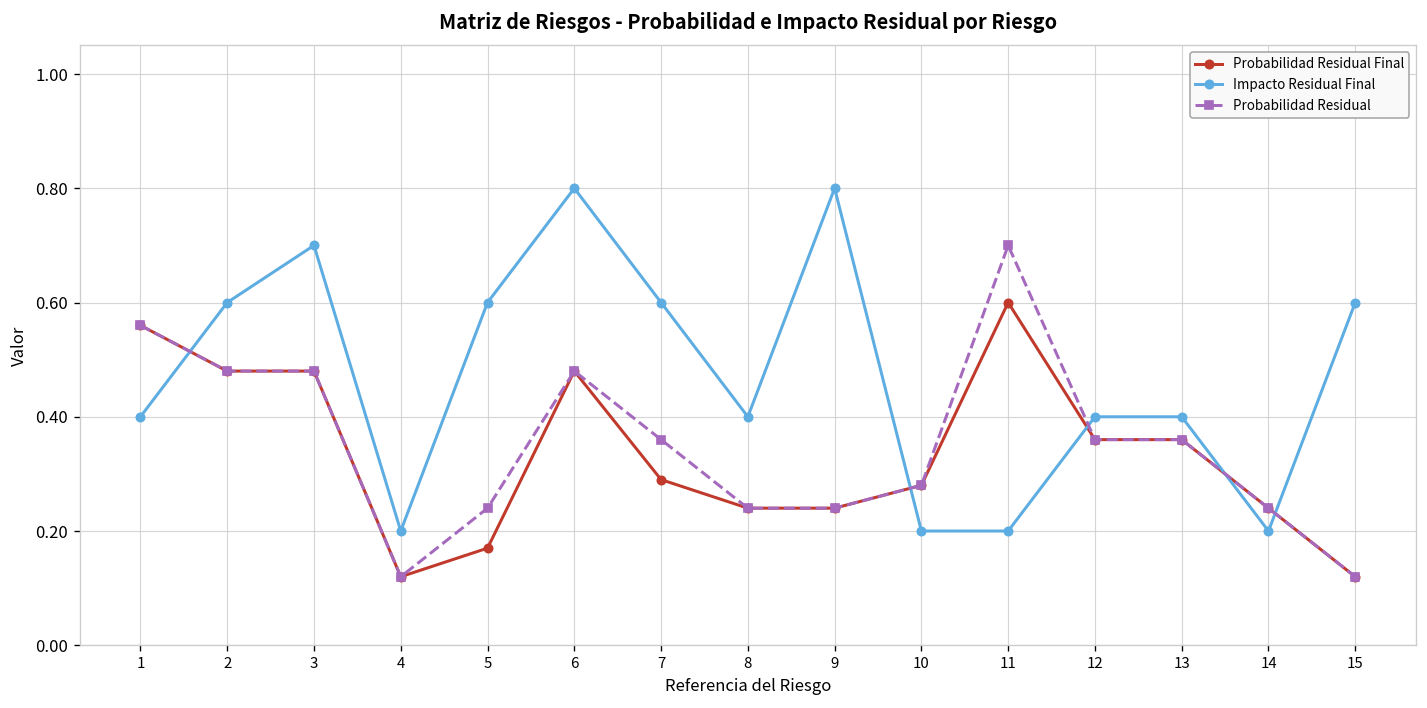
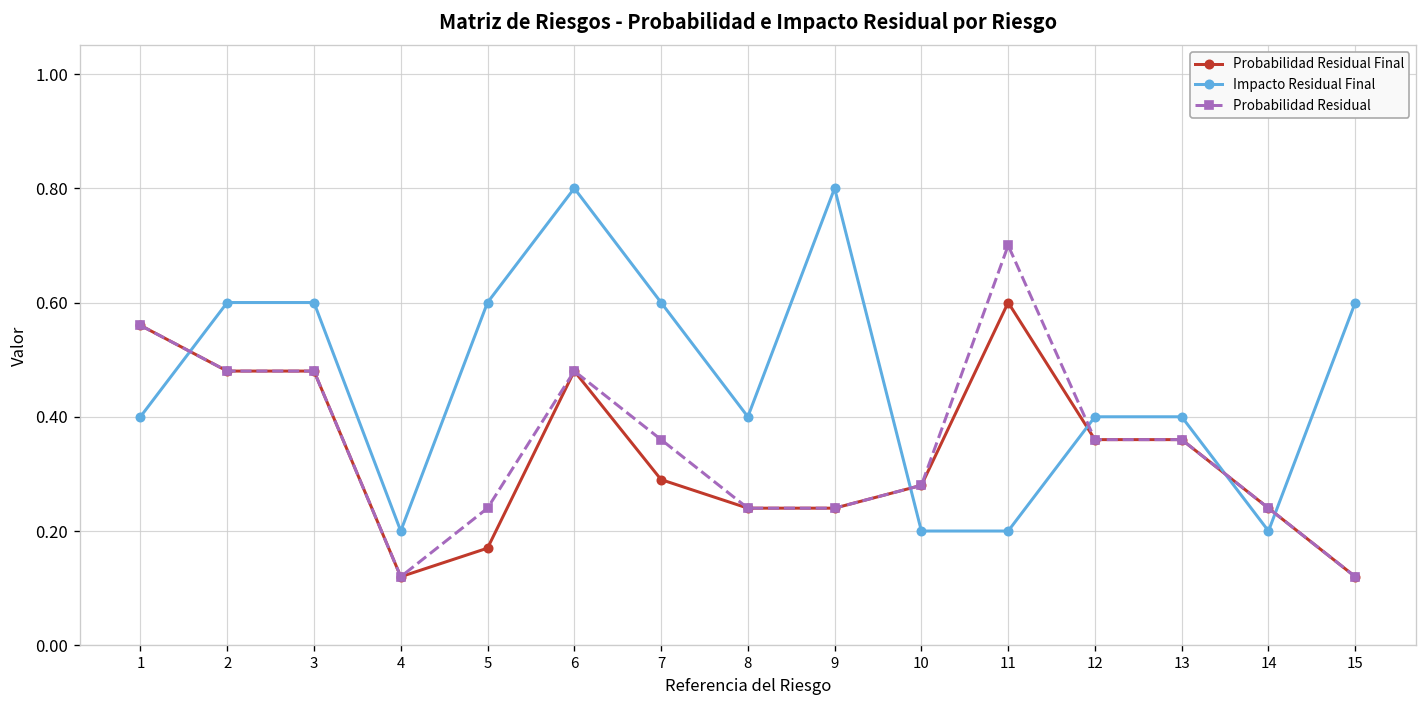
  {
    "Probabilidad Residual Final": {
      "5": 0.17,
      "7": 0.29,
      "11": 0.6
    },
    "Impacto Residual Final": {
      "1": 0.4,
      "2": 0.6,
-     "3": 0.7,
+     "3": 0.6,
      "4": 0.2,
      "5": 0.6,
      "6": 0.8,
      "7": 0.6,
      "8": 0.4,
      "9": 0.8,
      "10": 0.2,
      "11": 0.2,
      "12": 0.4,
      "13": 0.4,
      "14": 0.2,
      "15": 0.6
    },
    "Probabilidad Residual": {
      "5": 0.24,
      "7": 0.36,
      "11": 0.7
    }
  }
